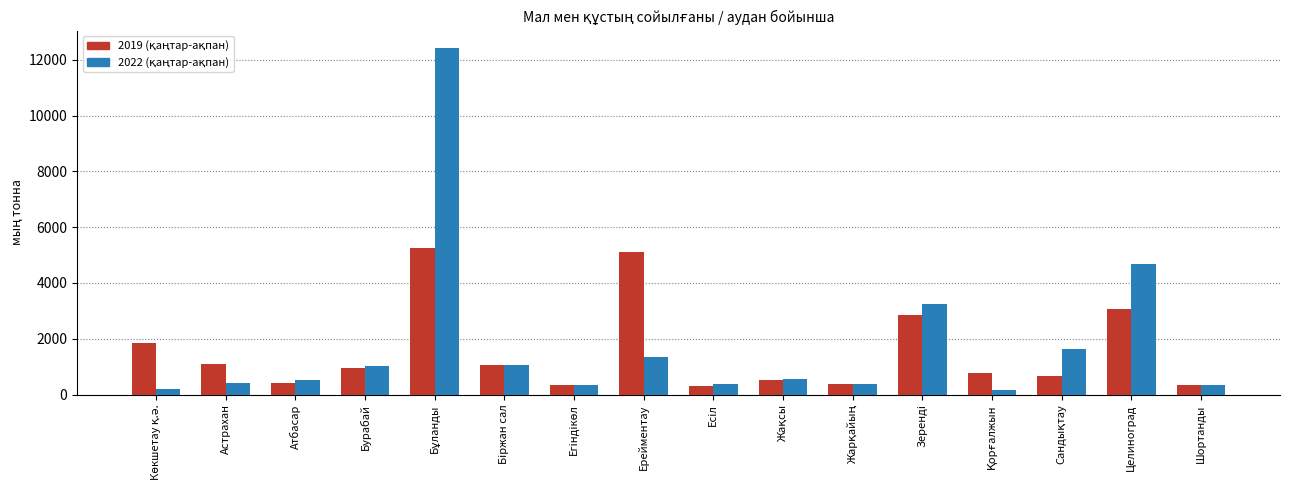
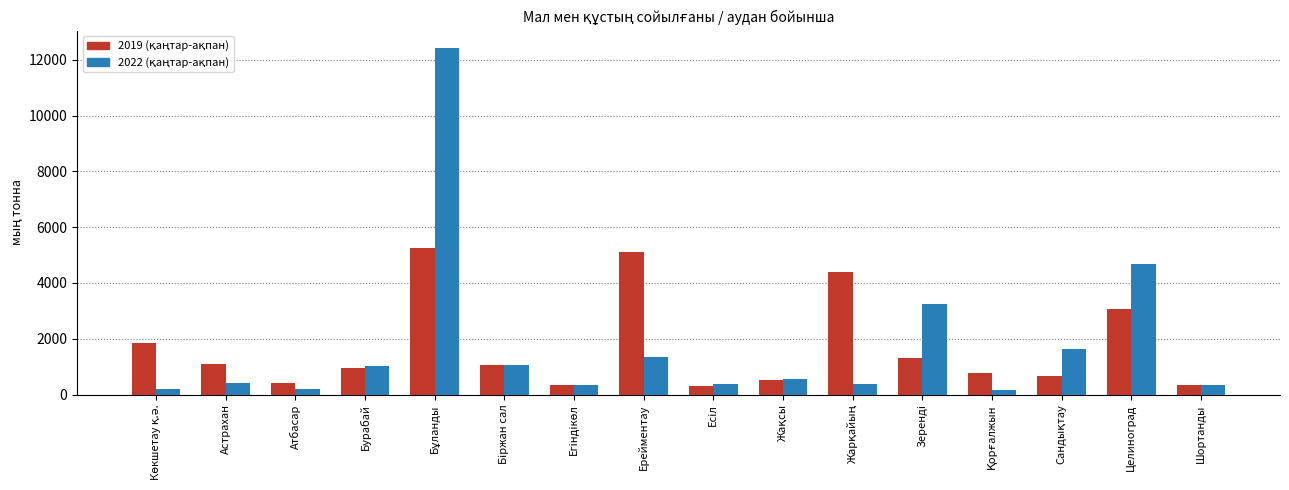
  {
    "2019 (қаңтар-ақпан)": {
      "Көкшетау қ.ә.": 1800,
      "Астрахан": 1100,
      "Атбасар": 400,
      "Бурабай": 900,
      "Бұланды": 5300,
      "Біржан сал": 1100,
      "Егіндікөл": 300,
      "Ерейментау": 5100,
      "Есіл": 300,
      "Жақсы": 500,
-     "Жарқайың": 400,
-     "Зеренді": 2800,
+     "Жарқайың": 4400,
+     "Зеренді": 1300,
      "Қорғалжын": 800,
      "Сандықтау": 600,
      "Целиноград": 3100,
      "Шортанды": 300
    },
    "2022 (қаңтар-ақпан)": {
      "Көкшетау қ.ә.": 200,
      "Астрахан": 400,
-     "Атбасар": 500,
+     "Атбасар": 200,
      "Бурабай": 1000,
      "Бұланды": 12400,
      "Біржан сал": 1000,
      "Егіндікөл": 300,
      "Ерейментау": 1300,
      "Есіл": 400,
      "Жақсы": 600,
      "Жарқайың": 400,
      "Зеренді": 3200,
      "Қорғалжын": 200,
      "Сандықтау": 1600,
      "Целиноград": 4700,
      "Шортанды": 300
    }
  }
